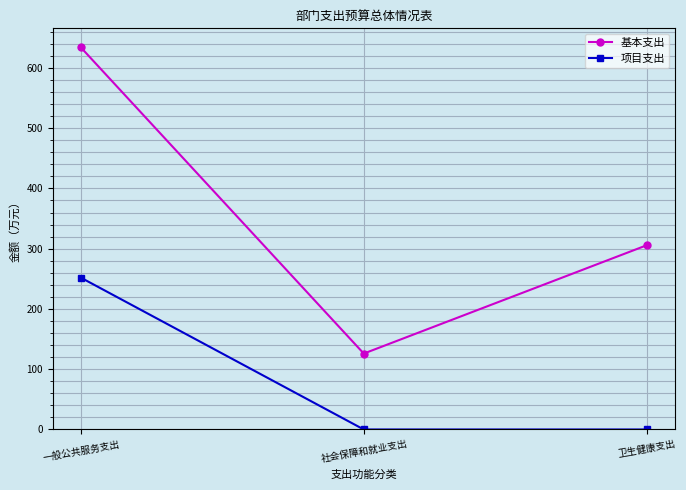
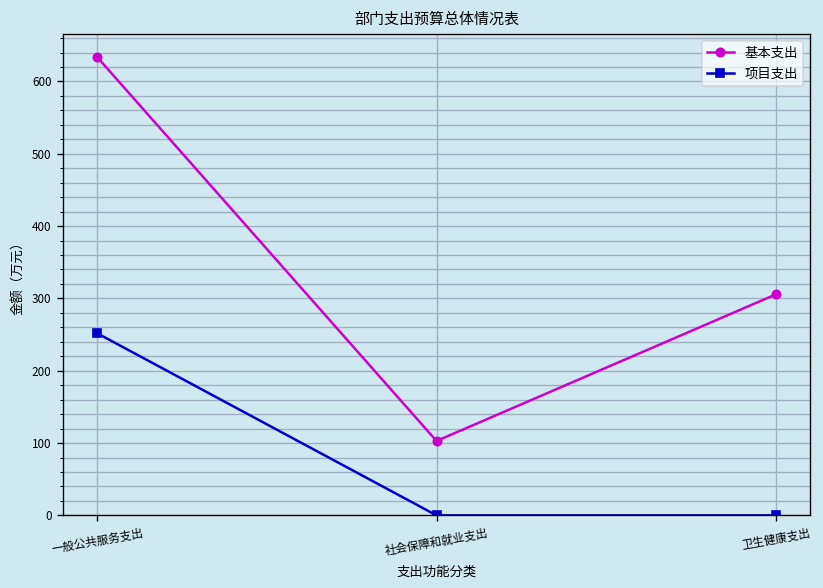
  {
    "基本支出": {
      "一般公共服务支出": 630,
-     "社会保障和就业支出": 130,
+     "社会保障和就业支出": 100,
      "卫生健康支出": 310
    },
    "项目支出": {
      "一般公共服务支出": 250,
      "社会保障和就业支出": 0,
      "卫生健康支出": 0
    }
  }
